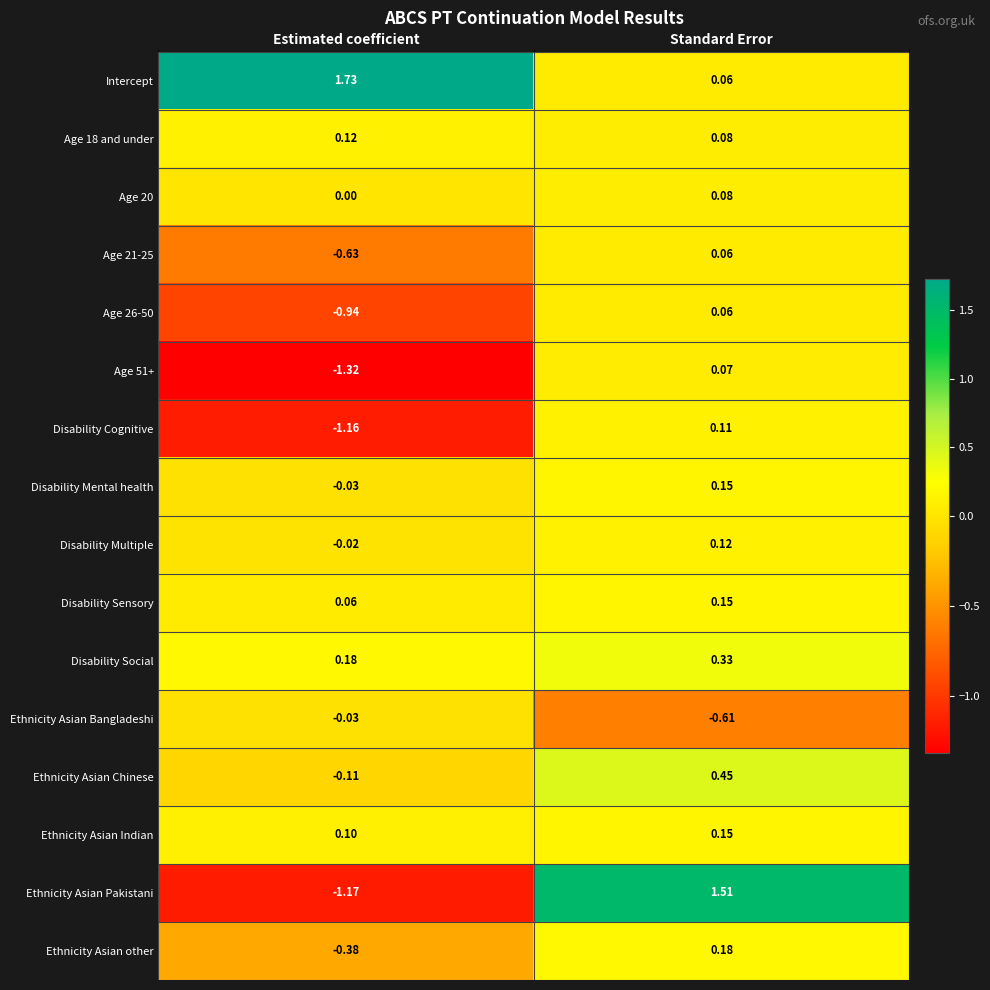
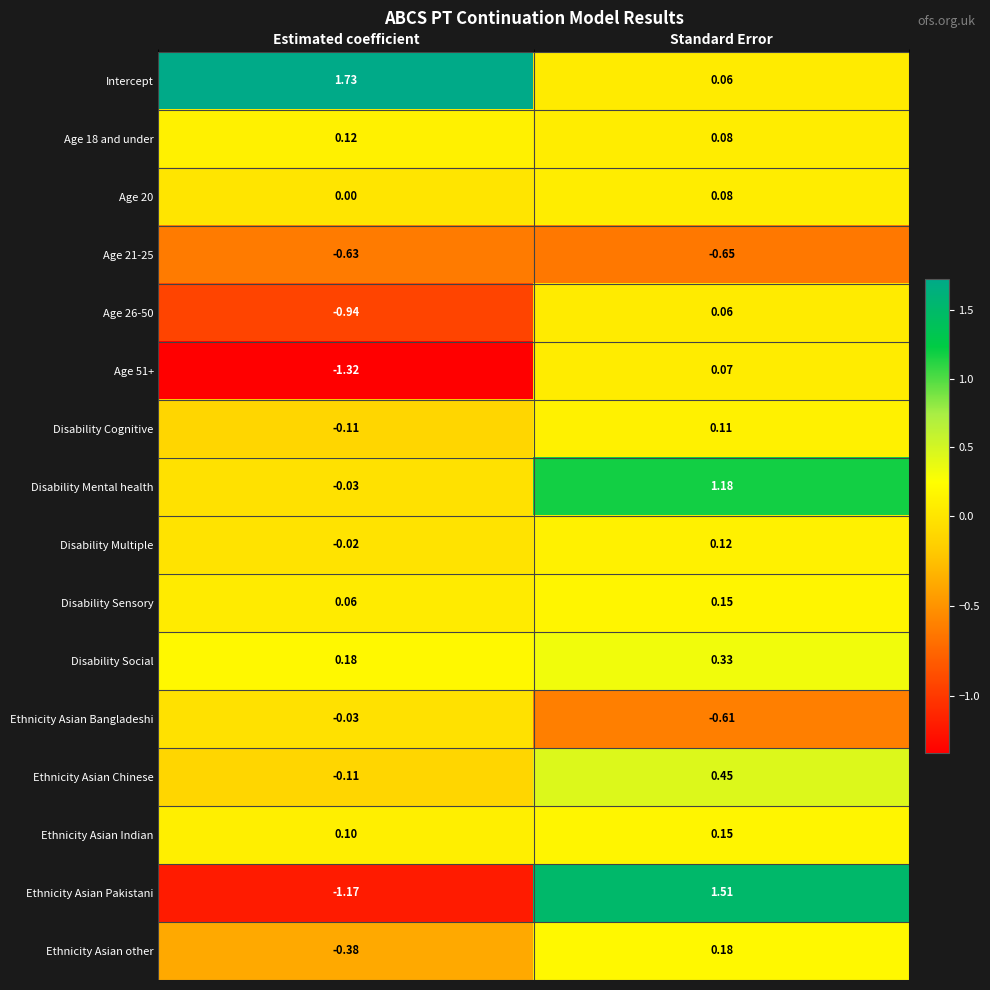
  {
    "Intercept": {
      "Estimated coefficient": 1.73,
      "Standard Error": 0.06
    },
    "Age 18 and under": {
      "Estimated coefficient": 0.12,
      "Standard Error": 0.08
    },
    "Age 20": {
      "Estimated coefficient": 0.00,
      "Standard Error": 0.08
    },
    "Age 21-25": {
      "Estimated coefficient": -0.63,
-     "Standard Error": 0.06
+     "Standard Error": -0.65
    },
    "Age 26-50": {
      "Estimated coefficient": -0.94,
      "Standard Error": 0.06
    },
    "Age 51+": {
      "Estimated coefficient": -1.32,
      "Standard Error": 0.07
    },
    "Disability Cognitive": {
-     "Estimated coefficient": -1.16,
+     "Estimated coefficient": -0.11,
      "Standard Error": 0.11
    },
    "Disability Mental health": {
      "Estimated coefficient": -0.03,
-     "Standard Error": 0.15
+     "Standard Error": 1.18
    },
    "Disability Multiple": {
      "Estimated coefficient": -0.02,
      "Standard Error": 0.12
    },
    "Disability Sensory": {
      "Estimated coefficient": 0.06,
      "Standard Error": 0.15
    },
    "Disability Social": {
      "Estimated coefficient": 0.18,
      "Standard Error": 0.33
    },
    "Ethnicity Asian Bangladeshi": {
      "Estimated coefficient": -0.03,
      "Standard Error": -0.61
    },
    "Ethnicity Asian Chinese": {
      "Estimated coefficient": -0.11,
      "Standard Error": 0.45
    },
    "Ethnicity Asian Indian": {
      "Estimated coefficient": 0.10,
      "Standard Error": 0.15
    },
    "Ethnicity Asian Pakistani": {
      "Estimated coefficient": -1.17,
      "Standard Error": 1.51
    },
    "Ethnicity Asian other": {
      "Estimated coefficient": -0.38,
      "Standard Error": 0.18
    }
  }
